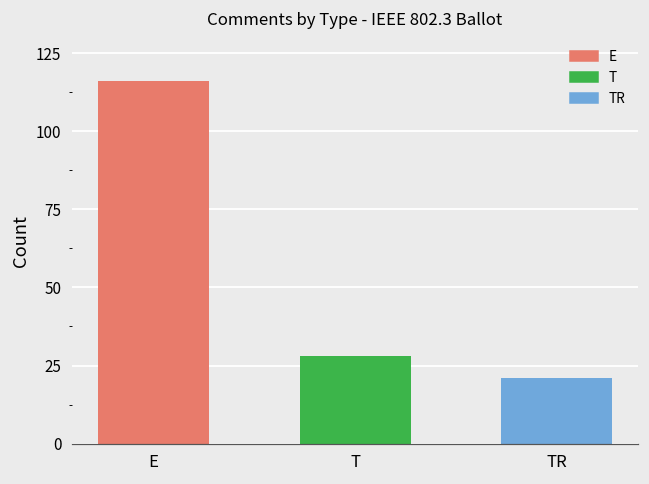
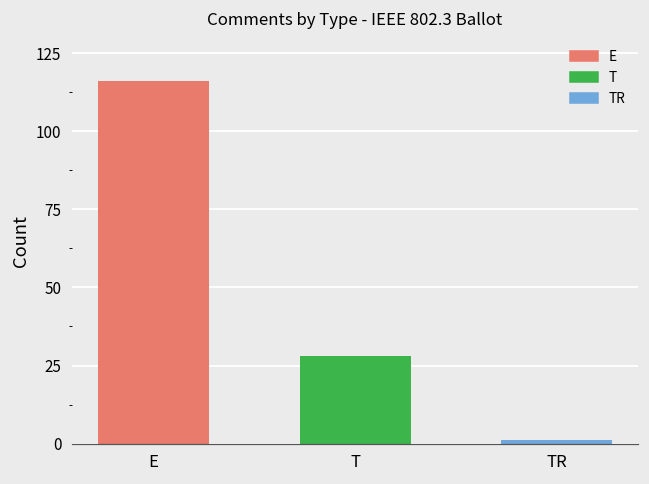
  {
    "E": 116,
    "T": 28,
-   "TR": 21
+   "TR": 1
  }
